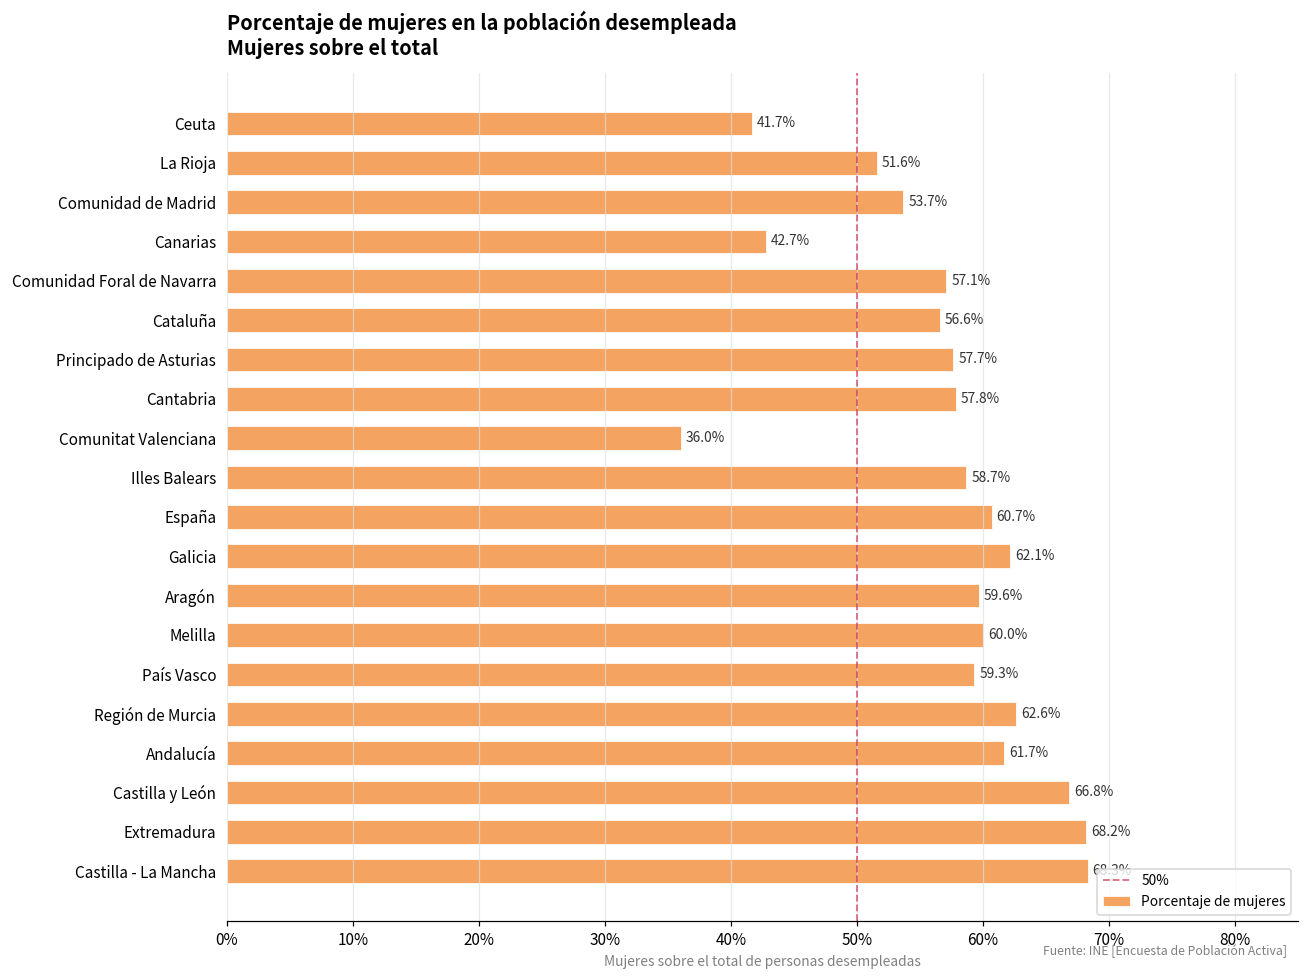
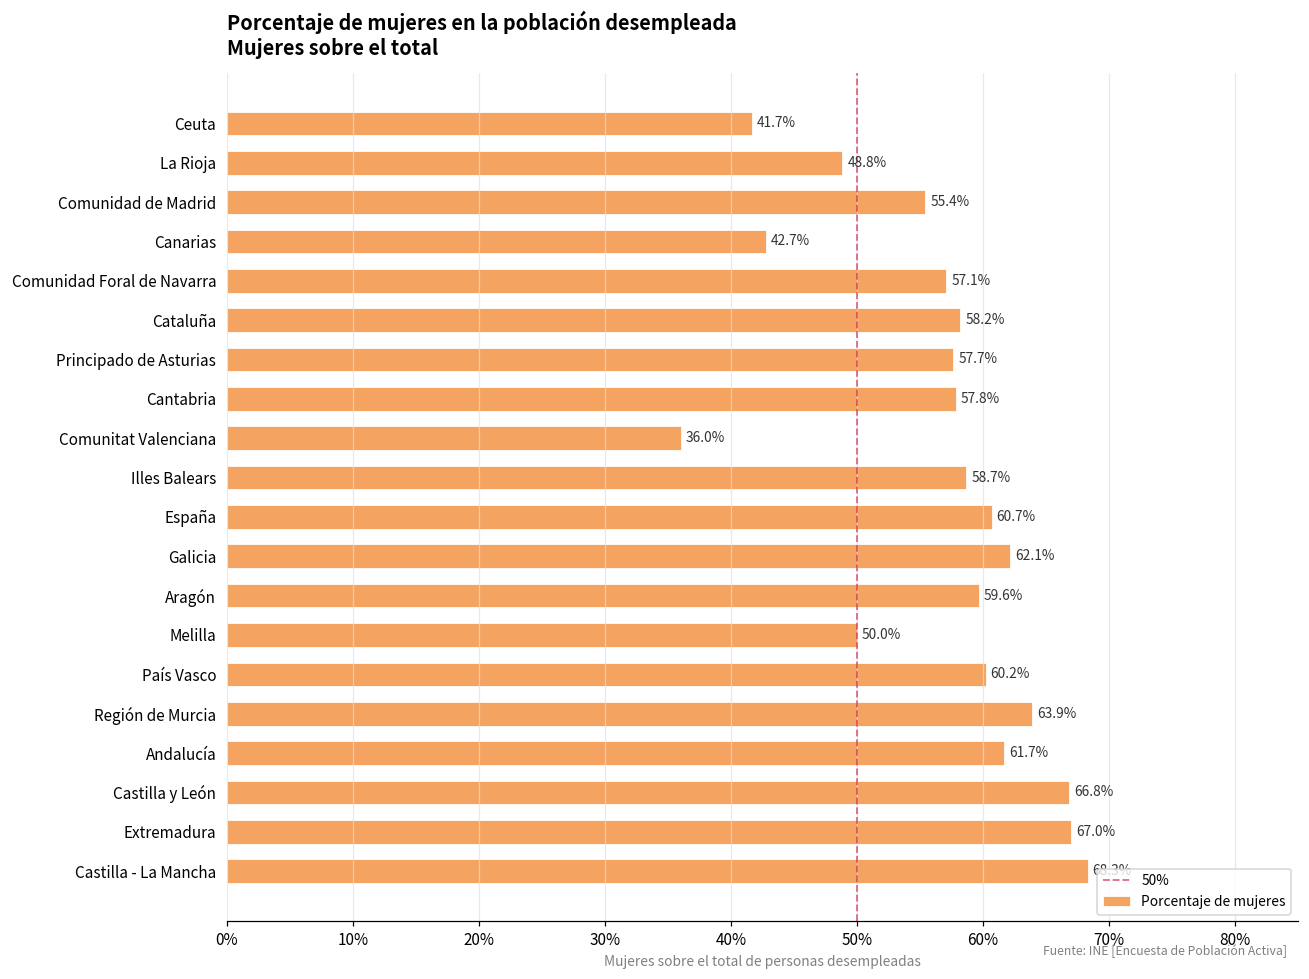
  {
    "Ceuta": "41.7%",
-   "La Rioja": "51.6%",
-   "Comunidad de Madrid": "53.7%",
+   "La Rioja": "48.8%",
+   "Comunidad de Madrid": "55.4%",
    "Canarias": "42.7%",
    "Comunidad Foral de Navarra": "57.1%",
-   "Cataluña": "56.6%",
+   "Cataluña": "58.2%",
    "Principado de Asturias": "57.7%",
    "Cantabria": "57.8%",
    "Comunitat Valenciana": "36.0%",
    "Illes Balears": "58.7%",
    "España": "60.7%",
    "Galicia": "62.1%",
    "Aragón": "59.6%",
-   "Melilla": "60.0%",
-   "País Vasco": "59.3%",
-   "Región de Murcia": "62.6%",
+   "Melilla": "50.0%",
+   "País Vasco": "60.2%",
+   "Región de Murcia": "63.9%",
    "Andalucía": "61.7%",
    "Castilla y León": "66.8%",
-   "Extremadura": "68.2%"
+   "Extremadura": "67.0%"
  }
